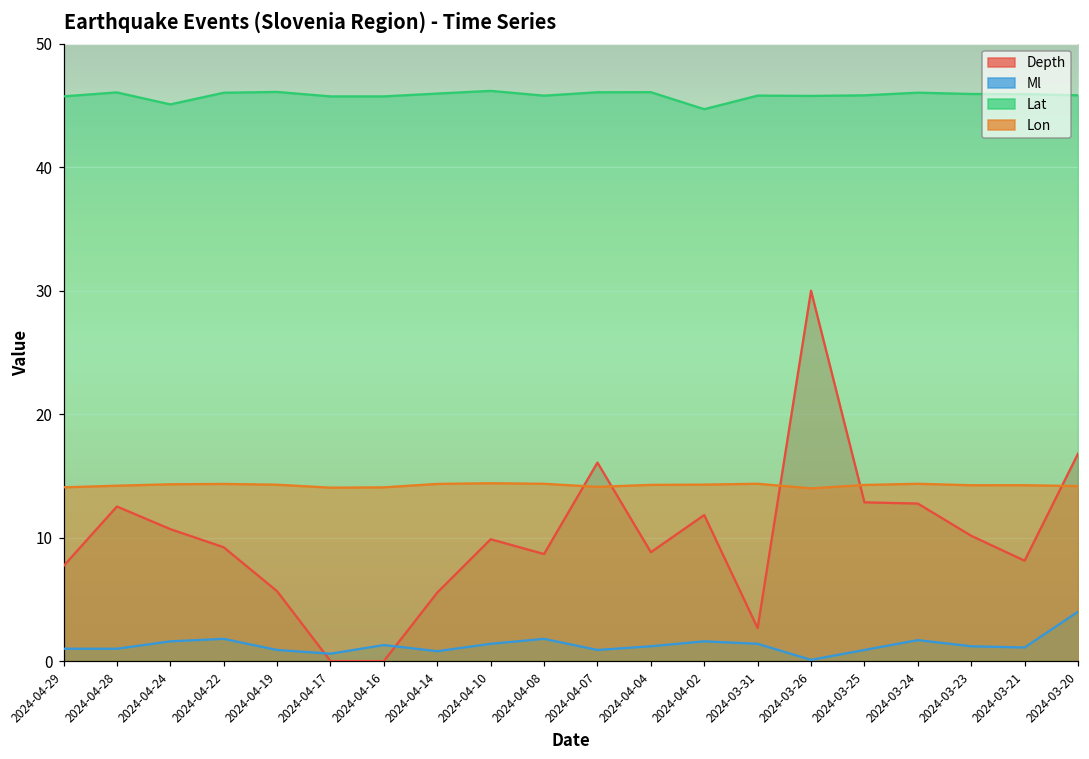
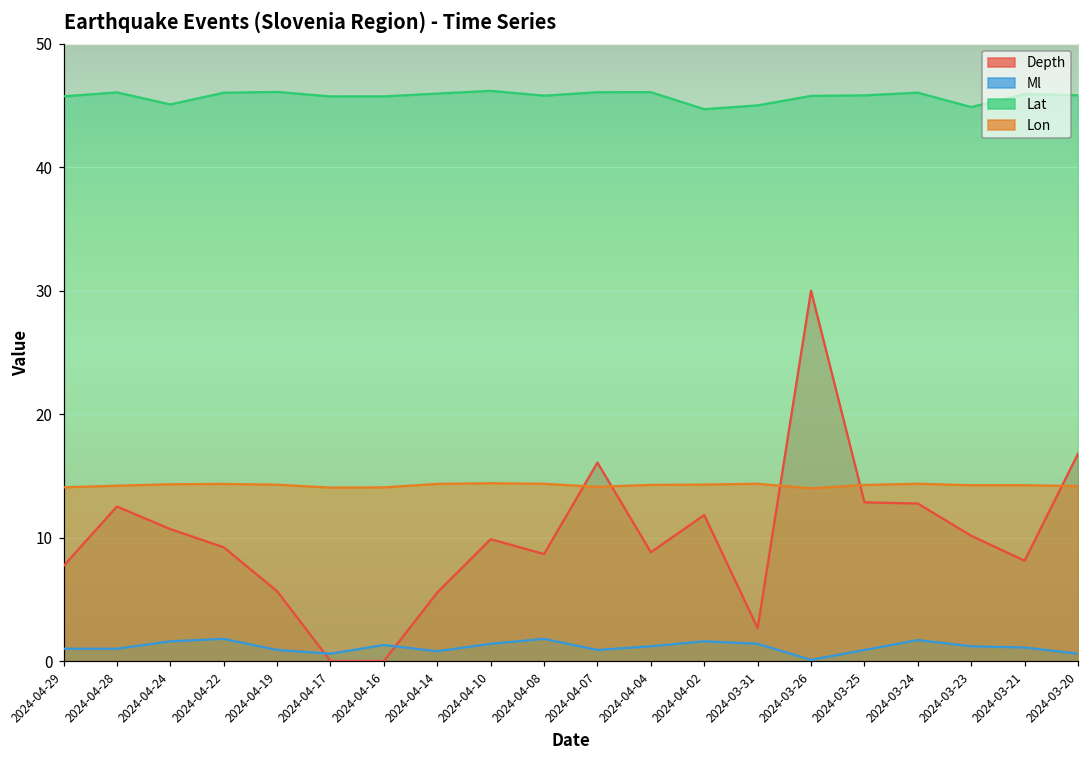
  {
    "Ml": {
      "2024-04-29": 1.0,
      "2024-04-28": 1.0,
      "2024-04-24": 1.6,
      "2024-04-22": 1.8,
      "2024-04-19": 0.9,
      "2024-04-17": 0.6,
      "2024-04-16": 1.3,
      "2024-04-14": 0.8,
      "2024-04-10": 1.4,
      "2024-04-08": 1.8,
      "2024-04-07": 0.9,
      "2024-04-04": 1.2,
      "2024-04-02": 1.6,
      "2024-03-31": 1.4,
      "2024-03-26": 0.1,
      "2024-03-25": 0.9,
      "2024-03-24": 1.7,
      "2024-03-23": 1.2,
      "2024-03-21": 1.1,
-     "2024-03-20": 4.0
+     "2024-03-20": 0.6
    },
    "Lat": {
      "2024-04-29": 45.7,
      "2024-04-28": 46.1,
      "2024-04-24": 45.1,
      "2024-04-22": 46.0,
      "2024-04-19": 46.1,
      "2024-04-17": 45.7,
      "2024-04-16": 45.7,
      "2024-04-14": 46.0,
      "2024-04-10": 46.2,
      "2024-04-08": 45.8,
      "2024-04-07": 46.1,
      "2024-04-04": 46.1,
      "2024-04-02": 44.7,
-     "2024-03-31": 45.8,
+     "2024-03-31": 45.0,
      "2024-03-26": 45.8,
      "2024-03-25": 45.8,
      "2024-03-24": 46.0,
-     "2024-03-23": 45.9,
+     "2024-03-23": 44.9,
      "2024-03-20": 45.8
    }
  }
